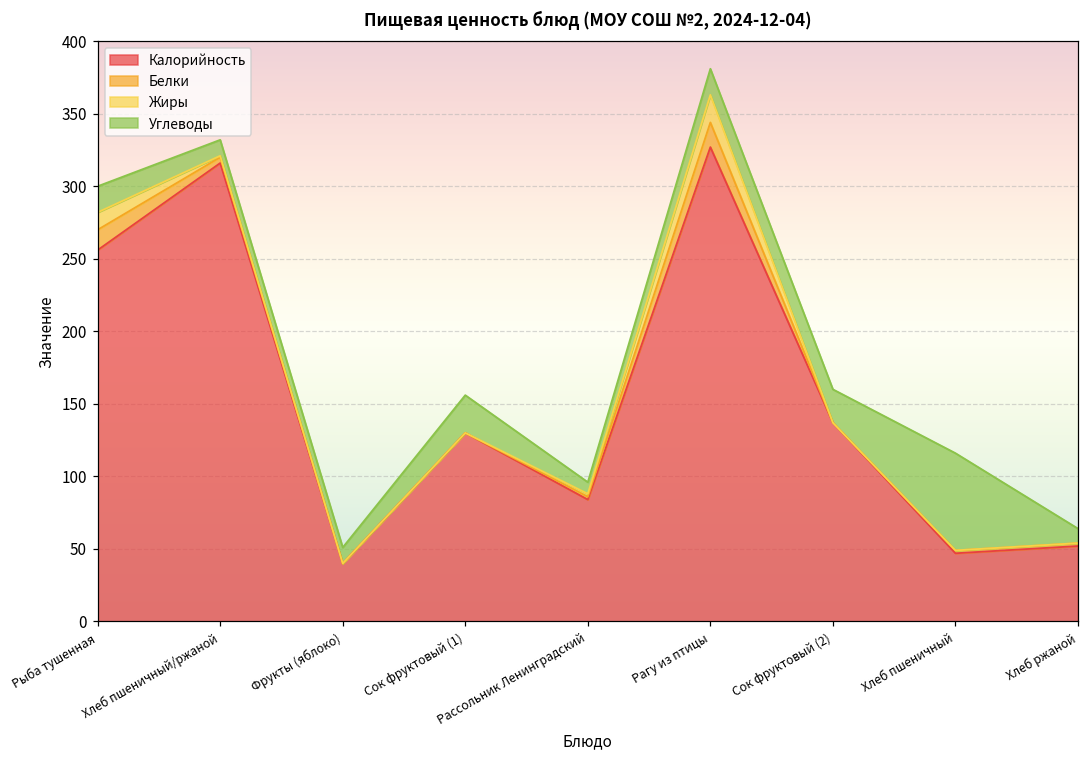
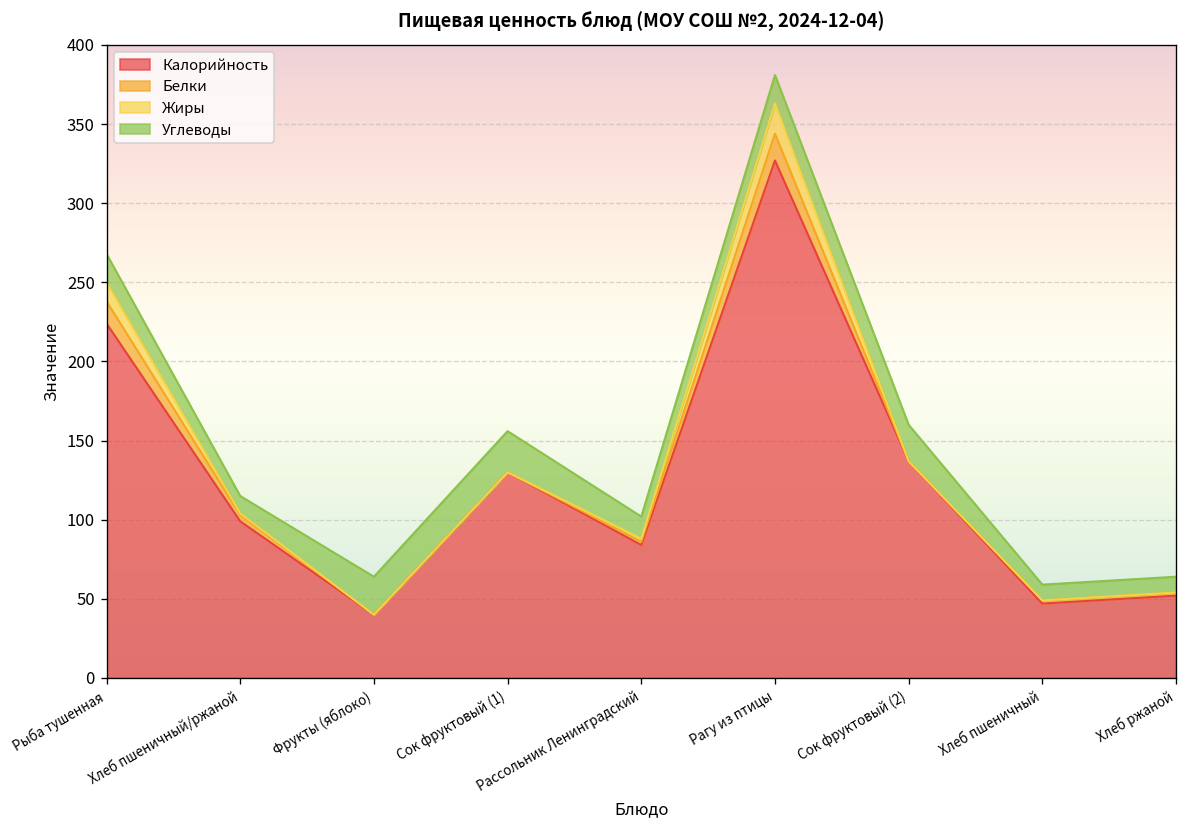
  {
    "Калорийность": {
-     "Рыба тушенная": 256,
-     "Хлеб пшеничный/ржаной": 316,
+     "Рыба тушенная": 224,
+     "Хлеб пшеничный/ржаной": 99,
      "Рассольник Ленинградский": 84,
      "Рагу из птицы": 327,
      "Хлеб пшеничный": 47,
      "Хлеб ржаной": 52
    },
    "Углеводы": {
      "Рыба тушенная": 18,
      "Хлеб пшеничный/ржаной": 11,
-     "Фрукты (яблоко)": 11,
+     "Фрукты (яблоко)": 24,
      "Сок фруктовый (1)": 26,
-     "Рассольник Ленинградский": 8,
+     "Рассольник Ленинградский": 14,
      "Рагу из птицы": 18,
      "Сок фруктовый (2)": 23,
-     "Хлеб пшеничный": 67,
+     "Хлеб пшеничный": 10,
      "Хлеб ржаной": 10
    }
  }
